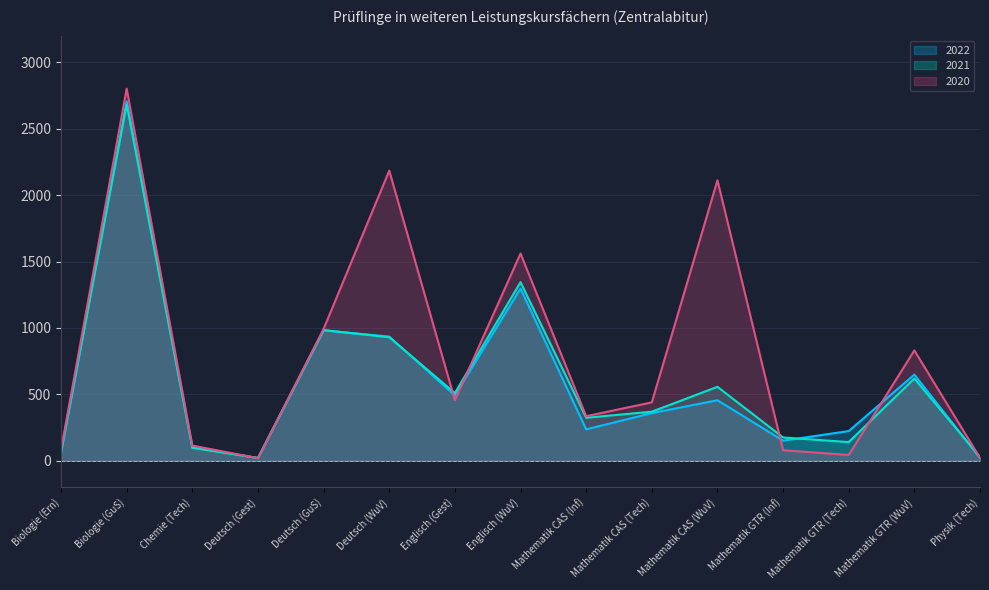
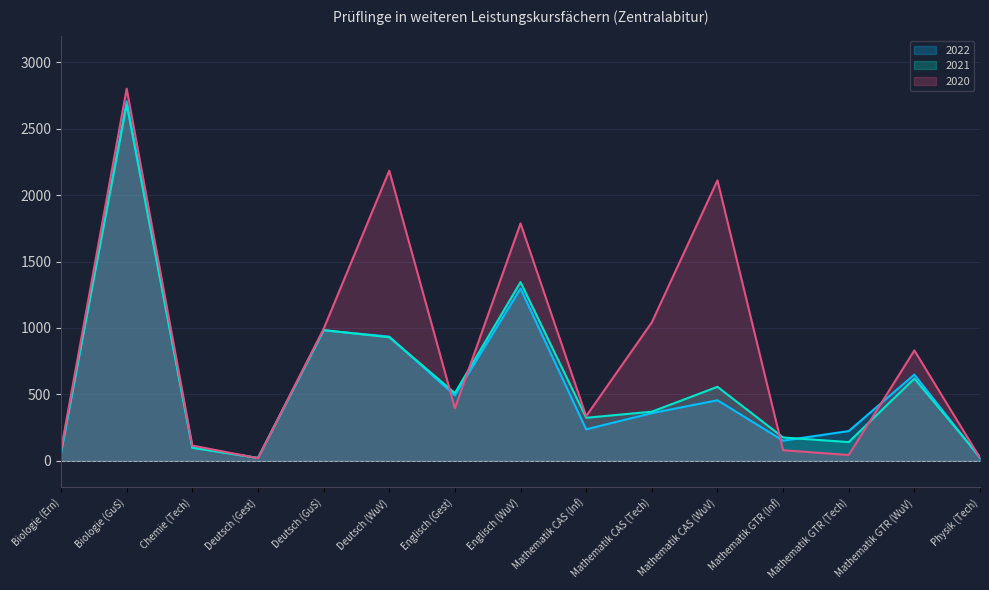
  {
    "2020": {
      "Biologie (GuS)": 2800,
      "Deutsch (WuV)": 2180,
-     "Englisch (Gest)": 460,
-     "Englisch (WuV)": 1560,
-     "Mathematik CAS (Tech)": 440,
+     "Englisch (Gest)": 400,
+     "Englisch (WuV)": 1790,
+     "Mathematik CAS (Tech)": 1040,
      "Mathematik CAS (WuV)": 2110,
      "Mathematik GTR (Inf)": 80,
      "Mathematik GTR (Tech)": 40,
      "Mathematik GTR (WuV)": 830
    }
  }
